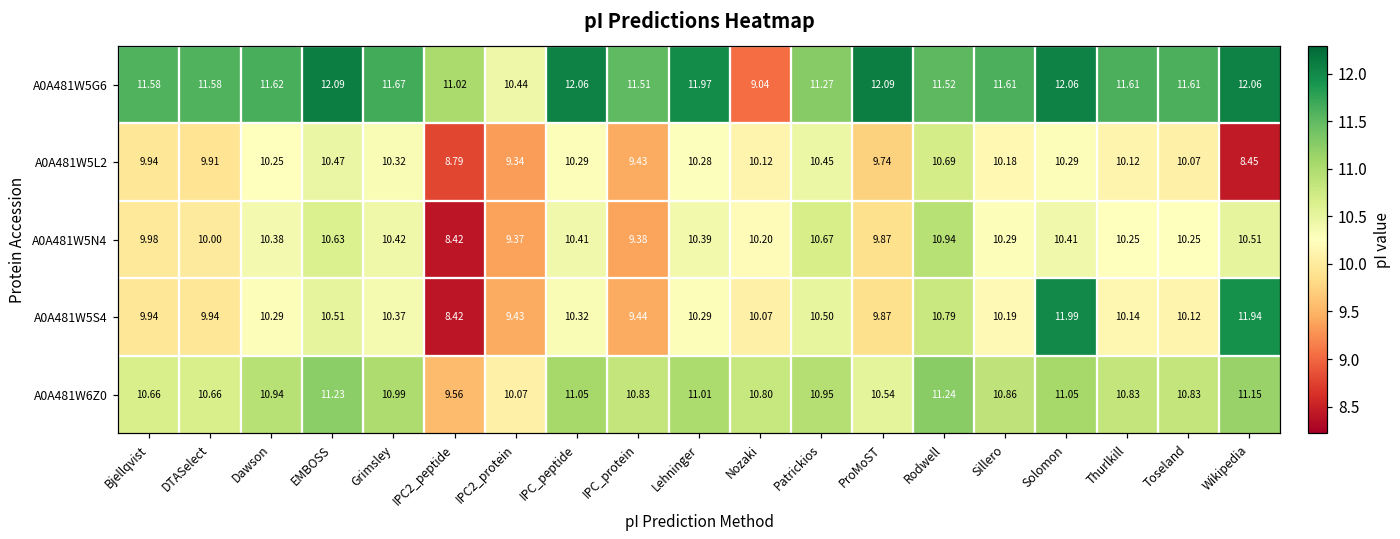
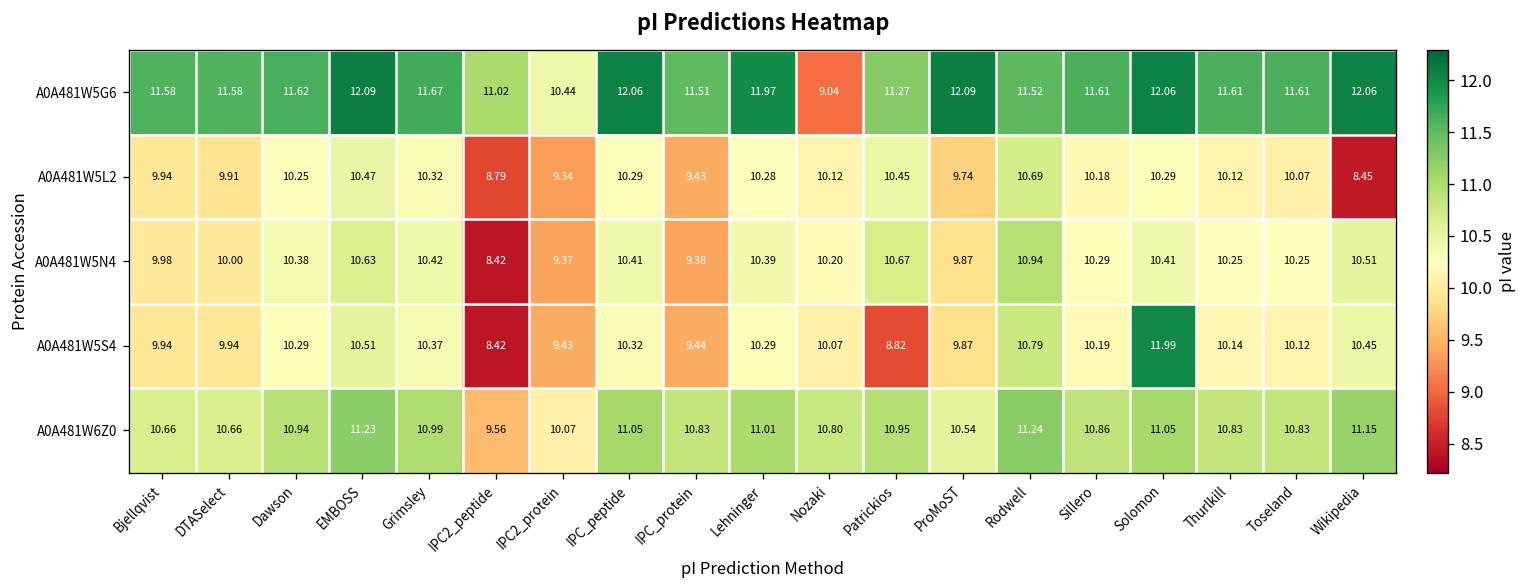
  {
    "A0A481W5G6": {
      "Bjellqvist": 11.58,
      "DTASelect": 11.58,
      "Dawson": 11.62,
      "EMBOSS": 12.09,
      "Grimsley": 11.67,
      "IPC2_peptide": 11.02,
      "IPC2_protein": 10.44,
      "IPC_peptide": 12.06,
      "IPC_protein": 11.51,
      "Lehninger": 11.97,
      "Nozaki": 9.04,
      "Patrickios": 11.27,
      "ProMoST": 12.09,
      "Rodwell": 11.52,
      "Sillero": 11.61,
      "Solomon": 12.06,
      "Thurlkill": 11.61,
      "Toseland": 11.61,
      "Wikipedia": 12.06
    },
    "A0A481W5L2": {
      "Bjellqvist": 9.94,
      "DTASelect": 9.91,
      "Dawson": 10.25,
      "EMBOSS": 10.47,
      "Grimsley": 10.32,
      "IPC2_peptide": 8.79,
      "IPC2_protein": 9.34,
      "IPC_peptide": 10.29,
      "IPC_protein": 9.43,
      "Lehninger": 10.28,
      "Nozaki": 10.12,
      "Patrickios": 10.45,
      "ProMoST": 9.74,
      "Rodwell": 10.69,
      "Sillero": 10.18,
      "Solomon": 10.29,
      "Thurlkill": 10.12,
      "Toseland": 10.07,
      "Wikipedia": 8.45
    },
    "A0A481W5N4": {
      "Bjellqvist": 9.98,
      "DTASelect": 10.00,
      "Dawson": 10.38,
      "EMBOSS": 10.63,
      "Grimsley": 10.42,
      "IPC2_peptide": 8.42,
      "IPC2_protein": 9.37,
      "IPC_peptide": 10.41,
      "IPC_protein": 9.38,
      "Lehninger": 10.39,
      "Nozaki": 10.20,
      "Patrickios": 10.67,
      "ProMoST": 9.87,
      "Rodwell": 10.94,
      "Sillero": 10.29,
      "Solomon": 10.41,
      "Thurlkill": 10.25,
      "Toseland": 10.25,
      "Wikipedia": 10.51
    },
    "A0A481W5S4": {
      "Bjellqvist": 9.94,
      "DTASelect": 9.94,
      "Dawson": 10.29,
      "EMBOSS": 10.51,
      "Grimsley": 10.37,
      "IPC2_peptide": 8.42,
      "IPC2_protein": 9.43,
      "IPC_peptide": 10.32,
      "IPC_protein": 9.44,
      "Lehninger": 10.29,
      "Nozaki": 10.07,
-     "Patrickios": 10.50,
+     "Patrickios": 8.82,
      "ProMoST": 9.87,
      "Rodwell": 10.79,
      "Sillero": 10.19,
      "Solomon": 11.99,
      "Thurlkill": 10.14,
      "Toseland": 10.12,
-     "Wikipedia": 11.94
+     "Wikipedia": 10.45
    },
    "A0A481W6Z0": {
      "Bjellqvist": 10.66,
      "DTASelect": 10.66,
      "Dawson": 10.94,
      "EMBOSS": 11.23,
      "Grimsley": 10.99,
      "IPC2_peptide": 9.56,
      "IPC2_protein": 10.07,
      "IPC_peptide": 11.05,
      "IPC_protein": 10.83,
      "Lehninger": 11.01,
      "Nozaki": 10.80,
      "Patrickios": 10.95,
      "ProMoST": 10.54,
      "Rodwell": 11.24,
      "Sillero": 10.86,
      "Solomon": 11.05,
      "Thurlkill": 10.83,
      "Toseland": 10.83,
      "Wikipedia": 11.15
    }
  }
